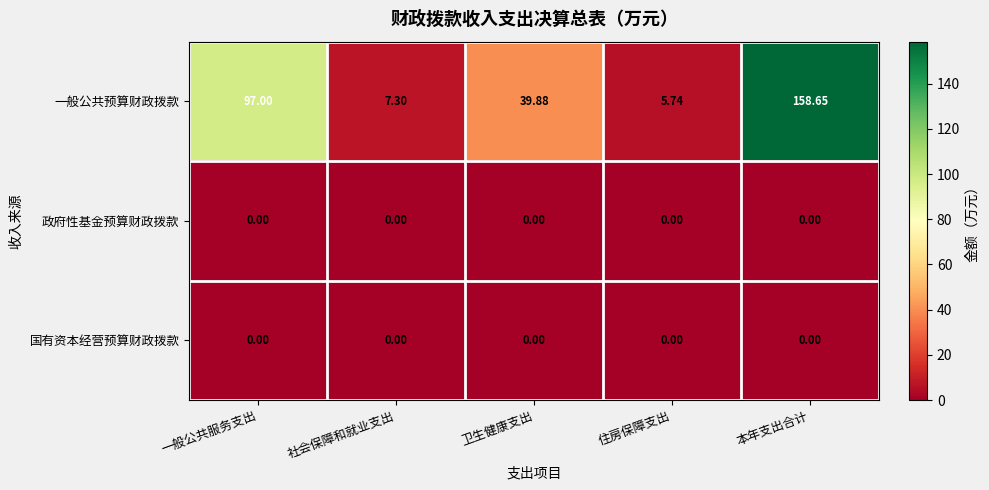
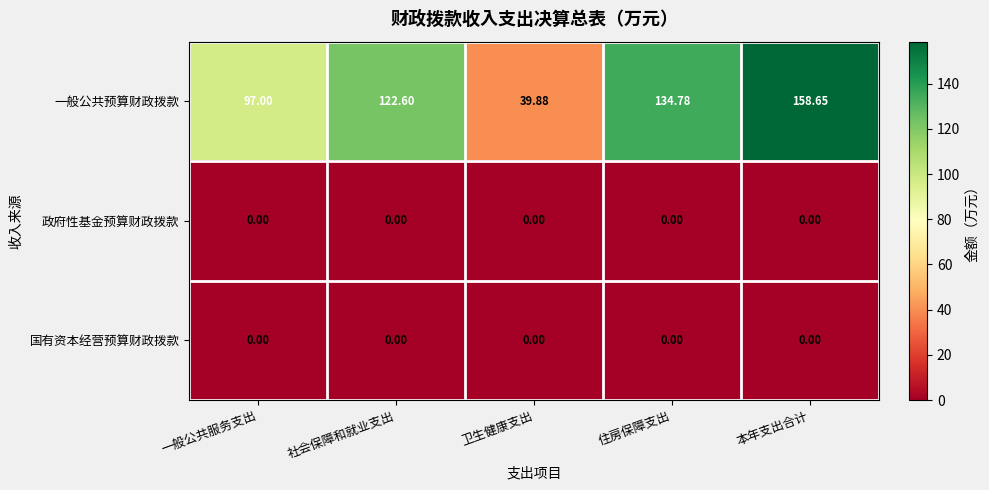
  {
    "一般公共预算财政拨款": {
      "一般公共服务支出": 97.00,
-     "社会保障和就业支出": 7.30,
+     "社会保障和就业支出": 122.60,
      "卫生健康支出": 39.88,
-     "住房保障支出": 5.74,
+     "住房保障支出": 134.78,
      "本年支出合计": 158.65
    },
    "政府性基金预算财政拨款": {
      "一般公共服务支出": 0.00,
      "社会保障和就业支出": 0.00,
      "卫生健康支出": 0.00,
      "住房保障支出": 0.00,
      "本年支出合计": 0.00
    },
    "国有资本经营预算财政拨款": {
      "一般公共服务支出": 0.00,
      "社会保障和就业支出": 0.00,
      "卫生健康支出": 0.00,
      "住房保障支出": 0.00,
      "本年支出合计": 0.00
    }
  }
